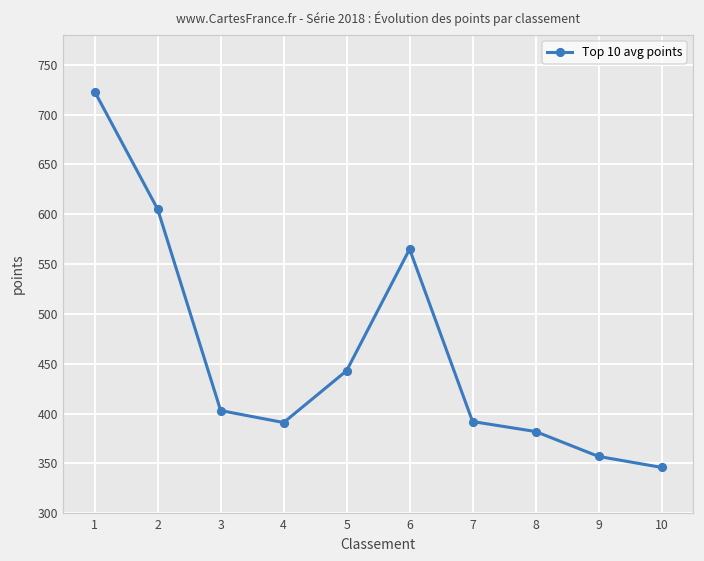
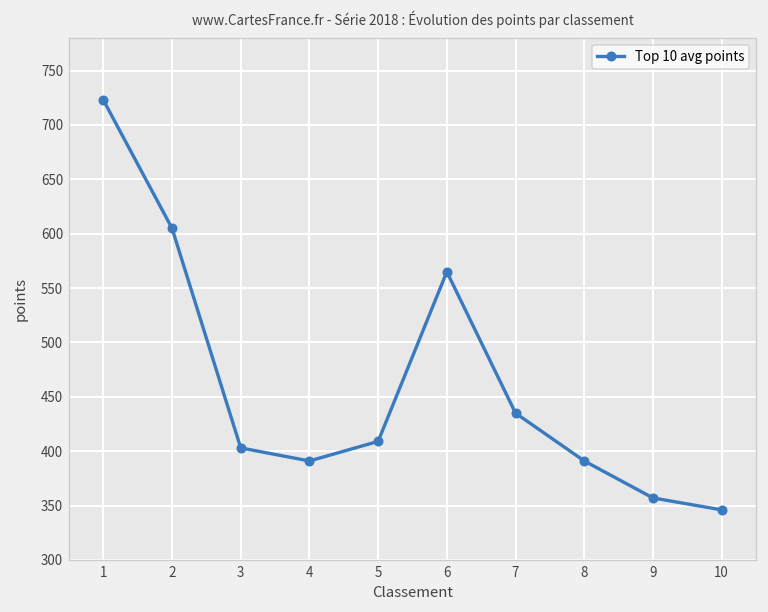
  {
    "1": 720,
    "2": 610,
    "3": 400,
    "4": 390,
-   "5": 440,
+   "5": 410,
    "6": 570,
-   "7": 390,
-   "8": 380,
+   "7": 440,
+   "8": 390,
    "9": 360,
    "10": 350
  }
